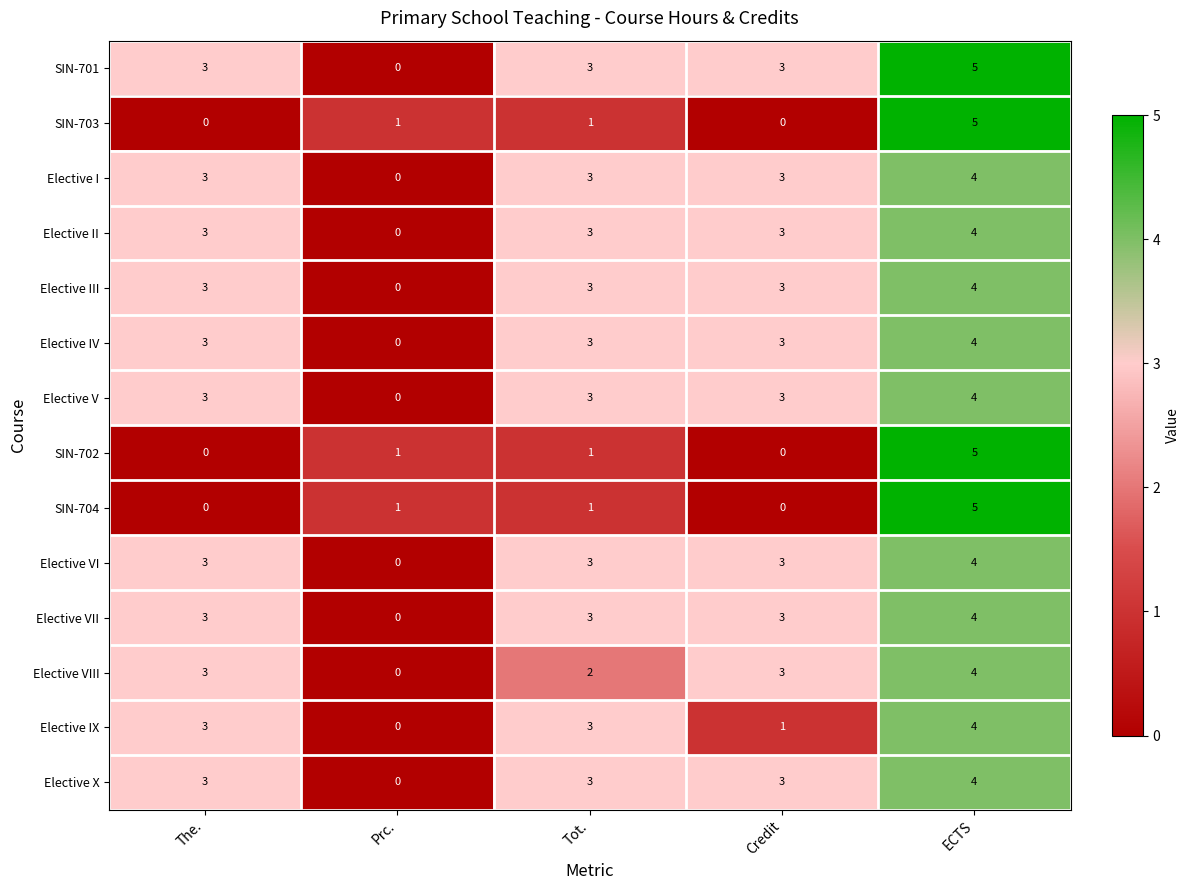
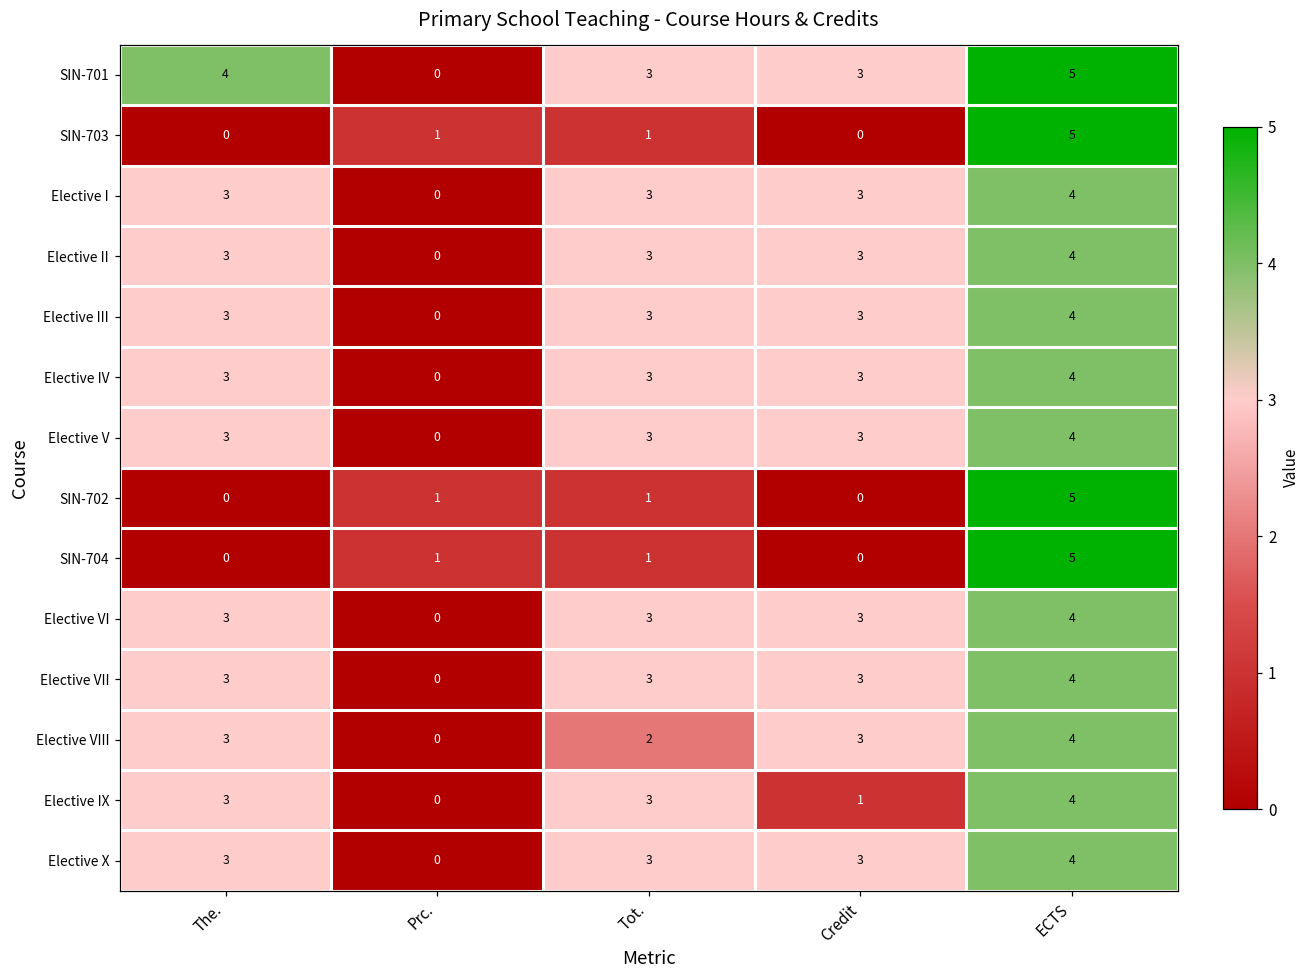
  {
    "SIN-701": {
-     "The.": 3,
+     "The.": 4,
      "Prc.": 0,
      "Tot.": 3,
      "Credit": 3,
      "ECTS": 5
    },
    "SIN-703": {
      "The.": 0,
      "Prc.": 1,
      "Tot.": 1,
      "Credit": 0,
      "ECTS": 5
    },
    "Elective I": {
      "The.": 3,
      "Prc.": 0,
      "Tot.": 3,
      "Credit": 3,
      "ECTS": 4
    },
    "Elective II": {
      "The.": 3,
      "Prc.": 0,
      "Tot.": 3,
      "Credit": 3,
      "ECTS": 4
    },
    "Elective III": {
      "The.": 3,
      "Prc.": 0,
      "Tot.": 3,
      "Credit": 3,
      "ECTS": 4
    },
    "Elective IV": {
      "The.": 3,
      "Prc.": 0,
      "Tot.": 3,
      "Credit": 3,
      "ECTS": 4
    },
    "Elective V": {
      "The.": 3,
      "Prc.": 0,
      "Tot.": 3,
      "Credit": 3,
      "ECTS": 4
    },
    "SIN-702": {
      "The.": 0,
      "Prc.": 1,
      "Tot.": 1,
      "Credit": 0,
      "ECTS": 5
    },
    "SIN-704": {
      "The.": 0,
      "Prc.": 1,
      "Tot.": 1,
      "Credit": 0,
      "ECTS": 5
    },
    "Elective VI": {
      "The.": 3,
      "Prc.": 0,
      "Tot.": 3,
      "Credit": 3,
      "ECTS": 4
    },
    "Elective VII": {
      "The.": 3,
      "Prc.": 0,
      "Tot.": 3,
      "Credit": 3,
      "ECTS": 4
    },
    "Elective VIII": {
      "The.": 3,
      "Prc.": 0,
      "Tot.": 2,
      "Credit": 3,
      "ECTS": 4
    },
    "Elective IX": {
      "The.": 3,
      "Prc.": 0,
      "Tot.": 3,
      "Credit": 1,
      "ECTS": 4
    },
    "Elective X": {
      "The.": 3,
      "Prc.": 0,
      "Tot.": 3,
      "Credit": 3,
      "ECTS": 4
    }
  }
